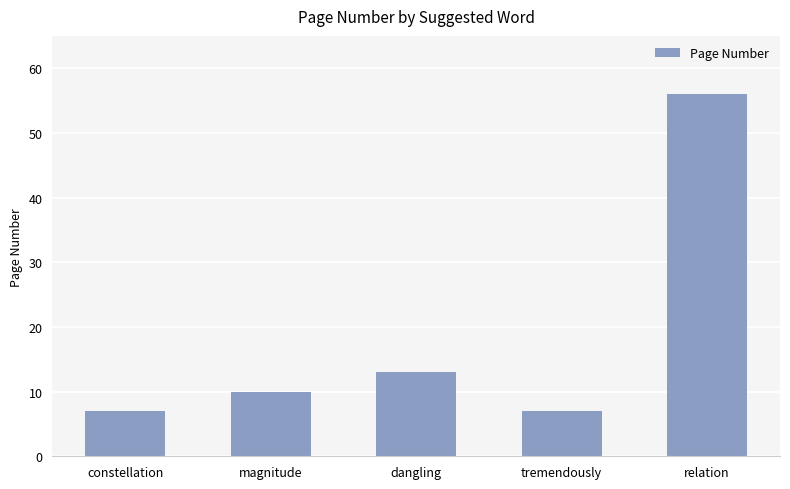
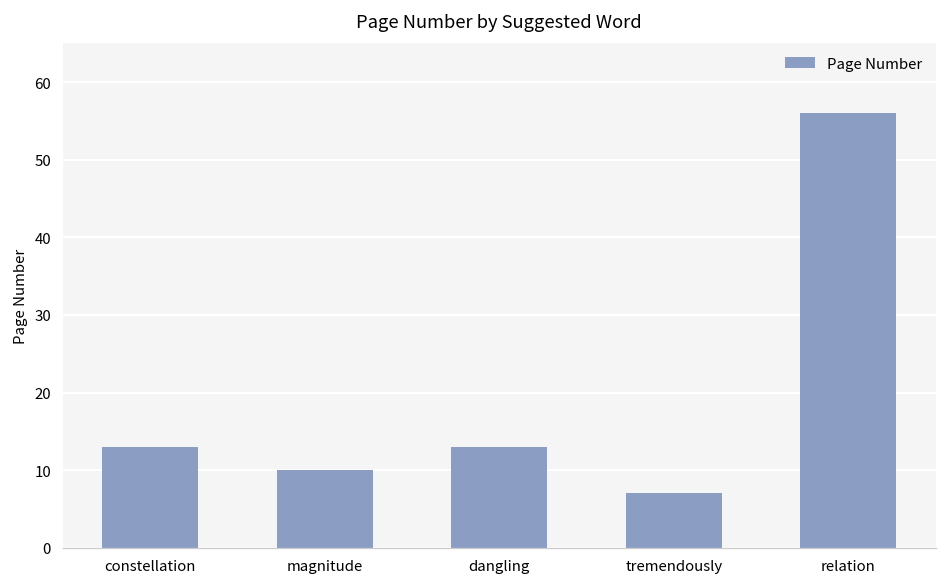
  {
-   "constellation": 7,
+   "constellation": 13,
    "magnitude": 10,
    "dangling": 13,
    "tremendously": 7,
    "relation": 56
  }
